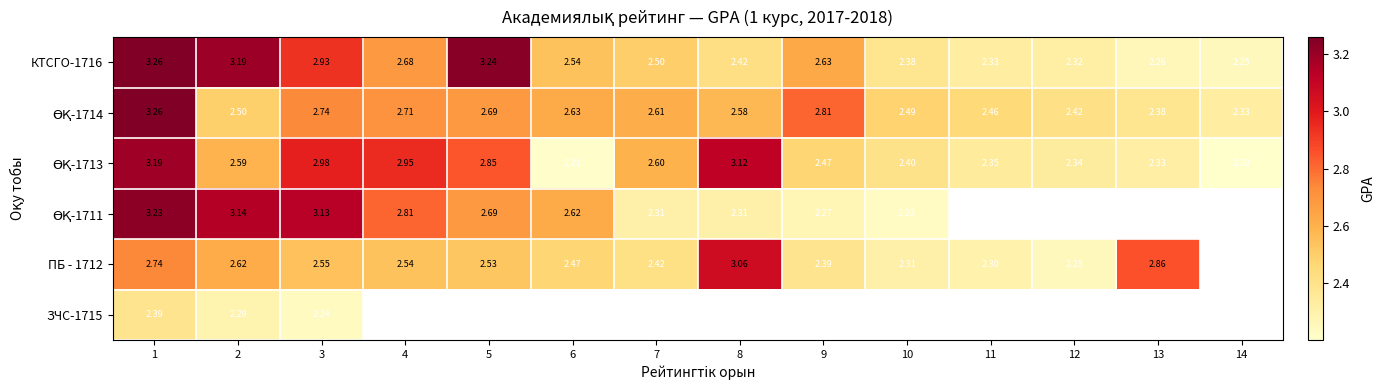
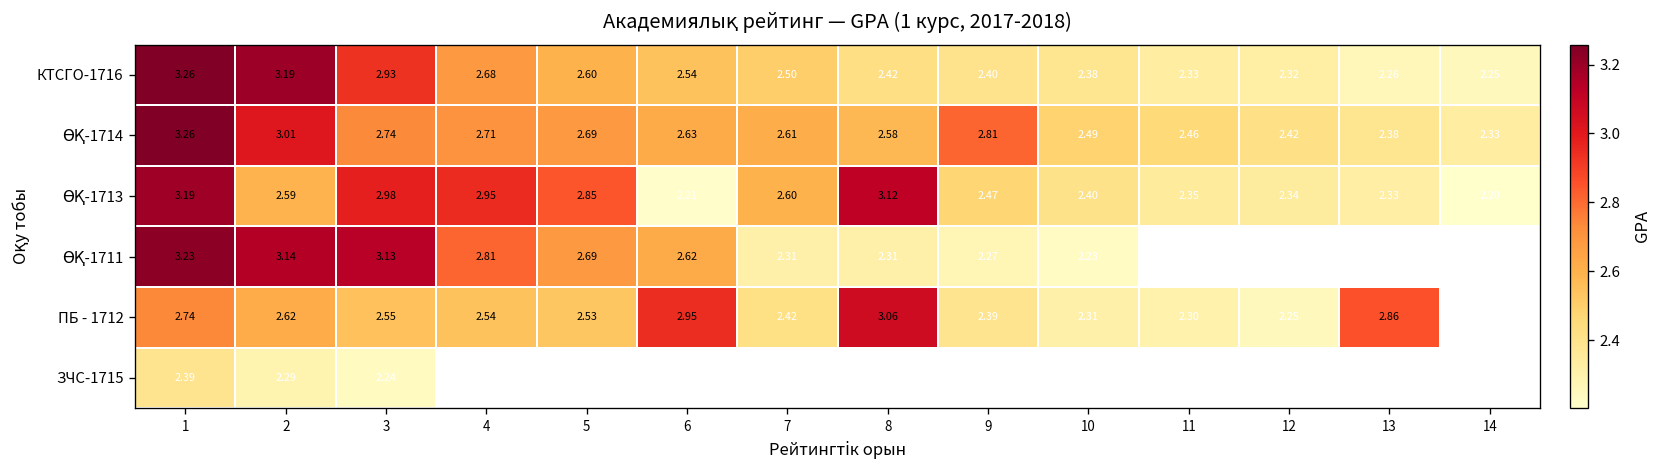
  {
    "КТСГО-1716": {
      "1": 3.26,
      "2": 3.19,
      "3": 2.93,
      "4": 2.68,
-     "5": 3.24,
+     "5": 2.60,
      "6": 2.54,
      "7": 2.50,
      "8": 2.42,
-     "9": 2.63,
+     "9": 2.40,
      "10": 2.38,
      "11": 2.33,
      "12": 2.32,
      "13": 2.26,
      "14": 2.25
    },
    "ӨҚ-1714": {
      "1": 3.26,
-     "2": 2.50,
+     "2": 3.01,
      "3": 2.74,
      "4": 2.71,
      "5": 2.69,
      "6": 2.63,
      "7": 2.61,
      "8": 2.58,
      "9": 2.81,
      "10": 2.49,
      "11": 2.46,
      "12": 2.42,
      "13": 2.38,
      "14": 2.33
    },
    "ӨҚ-1713": {
      "1": 3.19,
      "2": 2.59,
      "3": 2.98,
      "4": 2.95,
      "5": 2.85,
      "6": 2.21,
      "7": 2.60,
      "8": 3.12,
      "9": 2.47,
      "10": 2.40,
      "11": 2.35,
      "12": 2.34,
      "13": 2.33,
      "14": 2.20
    },
    "ӨҚ-1711": {
      "1": 3.23,
      "2": 3.14,
      "3": 3.13,
      "4": 2.81,
      "5": 2.69,
      "6": 2.62,
      "7": 2.31,
      "8": 2.31,
      "9": 2.27,
      "10": 2.23
    },
    "ПБ - 1712": {
      "1": 2.74,
      "2": 2.62,
      "3": 2.55,
      "4": 2.54,
      "5": 2.53,
-     "6": 2.47,
+     "6": 2.95,
      "7": 2.42,
      "8": 3.06,
      "9": 2.39,
      "10": 2.31,
      "11": 2.30,
      "12": 2.25,
      "13": 2.86
    },
    "ЗЧС-1715": {
      "1": 2.39,
      "2": 2.29,
      "3": 2.24
    }
  }
